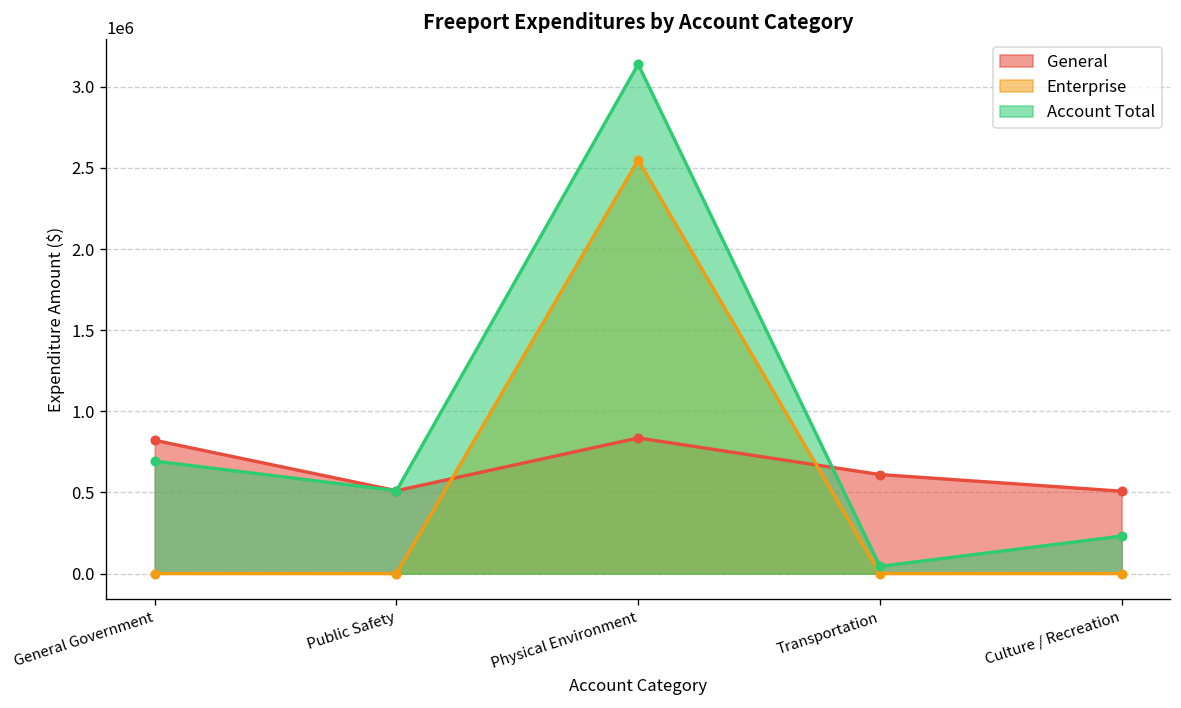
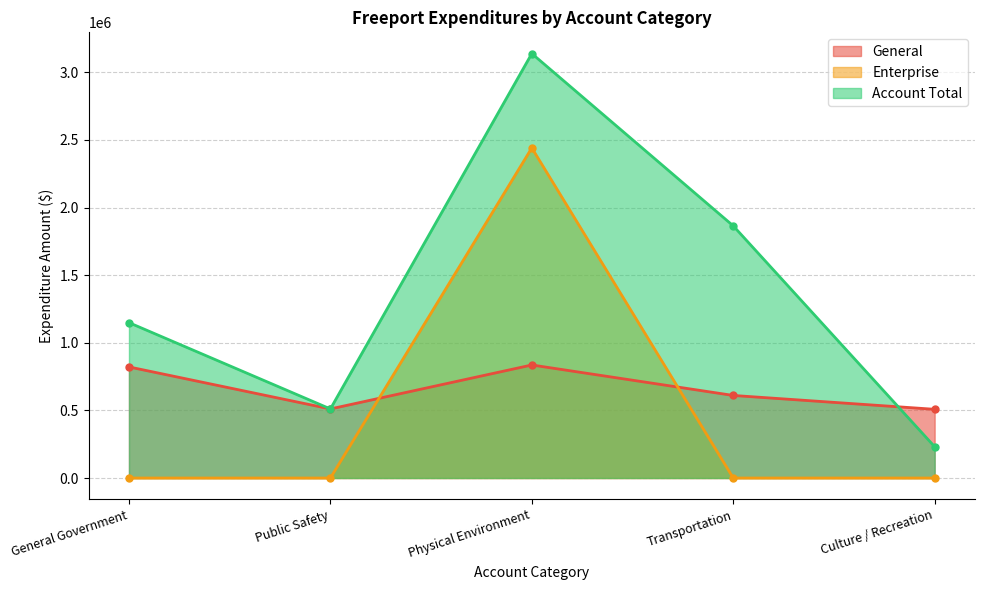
  {
    "General": {
      "General Government": 820000,
      "Physical Environment": 840000,
      "Transportation": 610000,
      "Culture / Recreation": 510000
    },
    "Enterprise": {
      "General Government": 0,
      "Public Safety": 0,
-     "Physical Environment": 2550000,
+     "Physical Environment": 2440000,
      "Transportation": 0,
      "Culture / Recreation": 0
    },
    "Account Total": {
-     "General Government": 690000,
+     "General Government": 1150000,
      "Physical Environment": 3140000,
-     "Transportation": 40000,
+     "Transportation": 1860000,
      "Culture / Recreation": 230000
    }
  }
